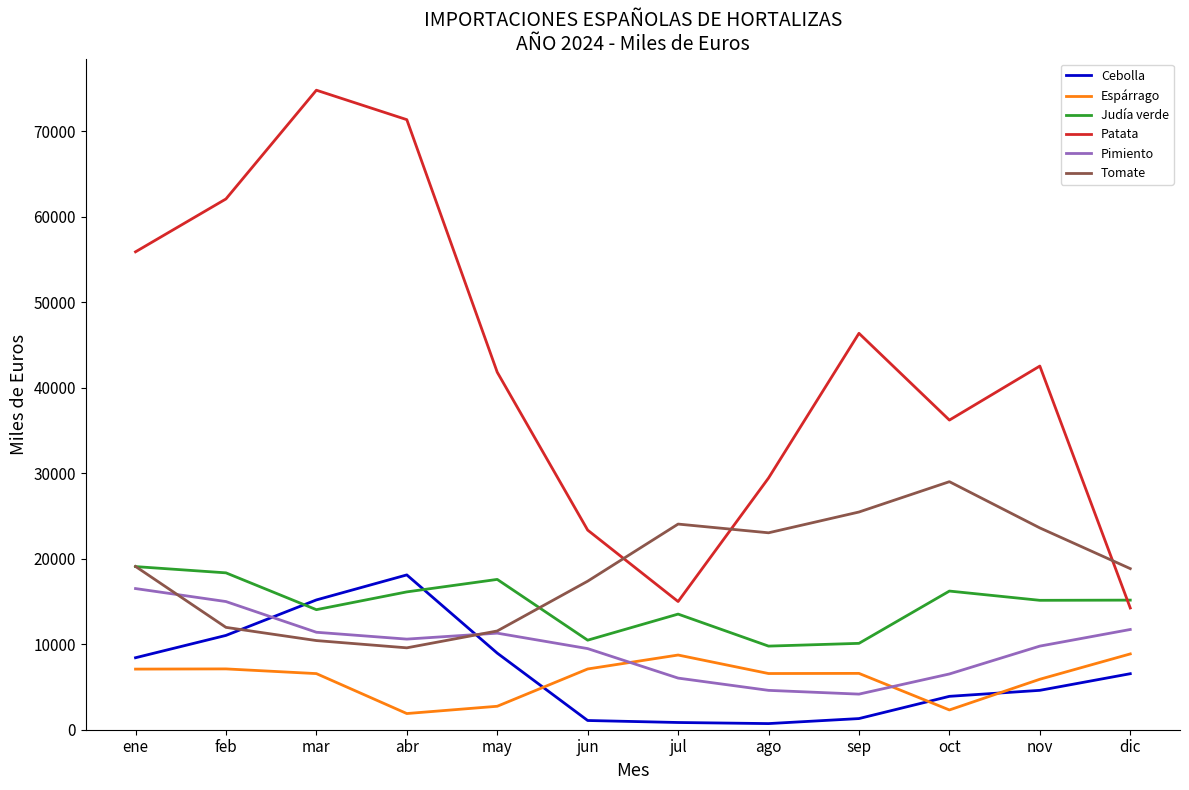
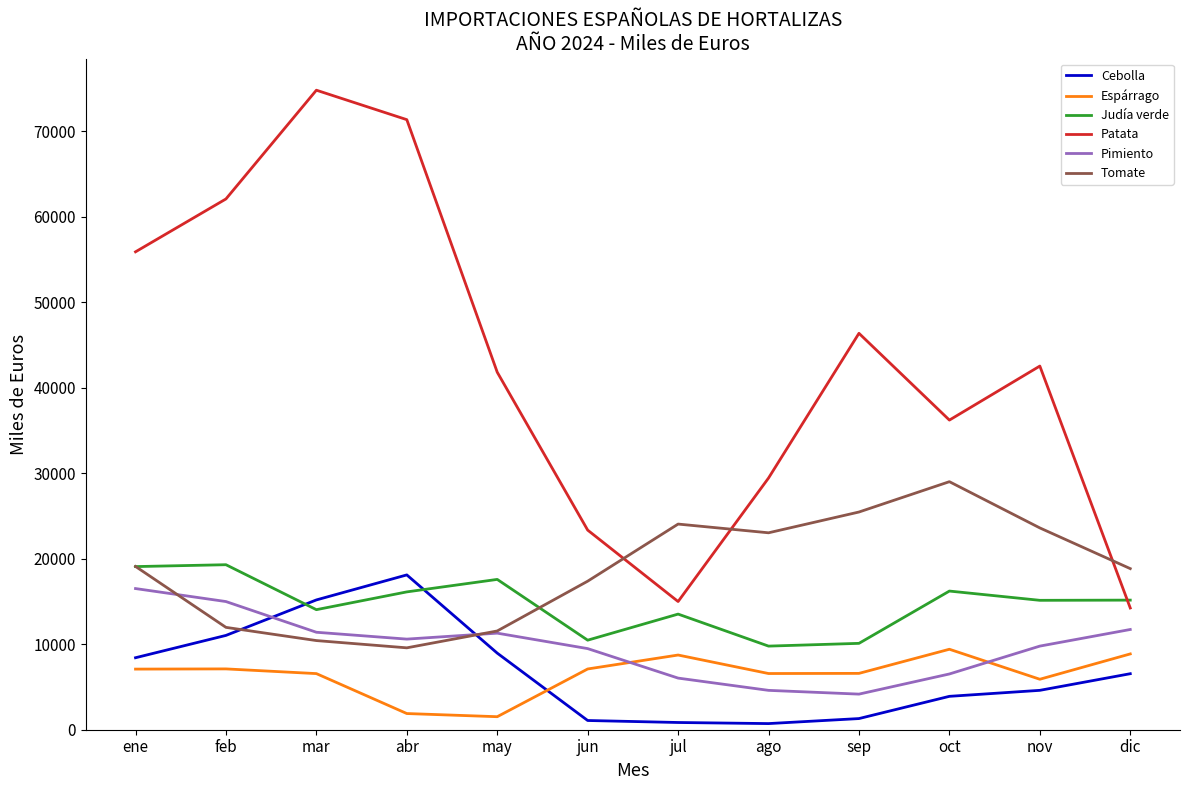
  {
    "Cebolla": {
      "ene": 8000,
      "feb": 11000,
      "mar": 15000,
      "abr": 18000,
      "may": 9000,
      "jun": 1000,
      "jul": 1000,
      "ago": 1000,
      "sep": 1000,
      "oct": 4000,
      "nov": 5000,
      "dic": 7000
    },
    "Espárrago": {
      "ene": 7000,
      "feb": 7000,
      "mar": 7000,
      "abr": 2000,
-     "may": 3000,
+     "may": 2000,
      "jun": 7000,
      "jul": 9000,
      "ago": 7000,
      "sep": 7000,
-     "oct": 2000,
+     "oct": 9000,
      "nov": 6000,
      "dic": 9000
    },
    "Judía verde": {
-     "feb": 18000,
+     "feb": 19000,
      "mar": 14000,
      "abr": 16000,
      "may": 18000,
      "jun": 10000,
      "jul": 14000,
      "ago": 10000,
      "sep": 10000,
      "oct": 16000,
      "nov": 15000,
      "dic": 15000
    },
    "Patata": {
      "ene": 56000,
      "feb": 62000,
      "mar": 75000,
      "abr": 71000,
      "may": 42000,
      "jun": 23000,
      "jul": 15000,
      "ago": 29000,
      "sep": 46000,
      "oct": 36000,
      "nov": 43000,
      "dic": 14000
    },
    "Pimiento": {
      "ene": 17000,
      "feb": 15000,
      "mar": 11000,
      "abr": 11000,
      "jun": 9000,
      "jul": 6000,
      "ago": 5000,
      "sep": 4000,
      "oct": 7000,
      "nov": 10000,
      "dic": 12000
    },
    "Tomate": {
      "feb": 12000,
      "mar": 10000,
      "abr": 10000,
      "jun": 17000,
      "jul": 24000,
      "ago": 23000,
      "sep": 25000,
      "oct": 29000,
      "nov": 24000,
      "dic": 19000
    }
  }
